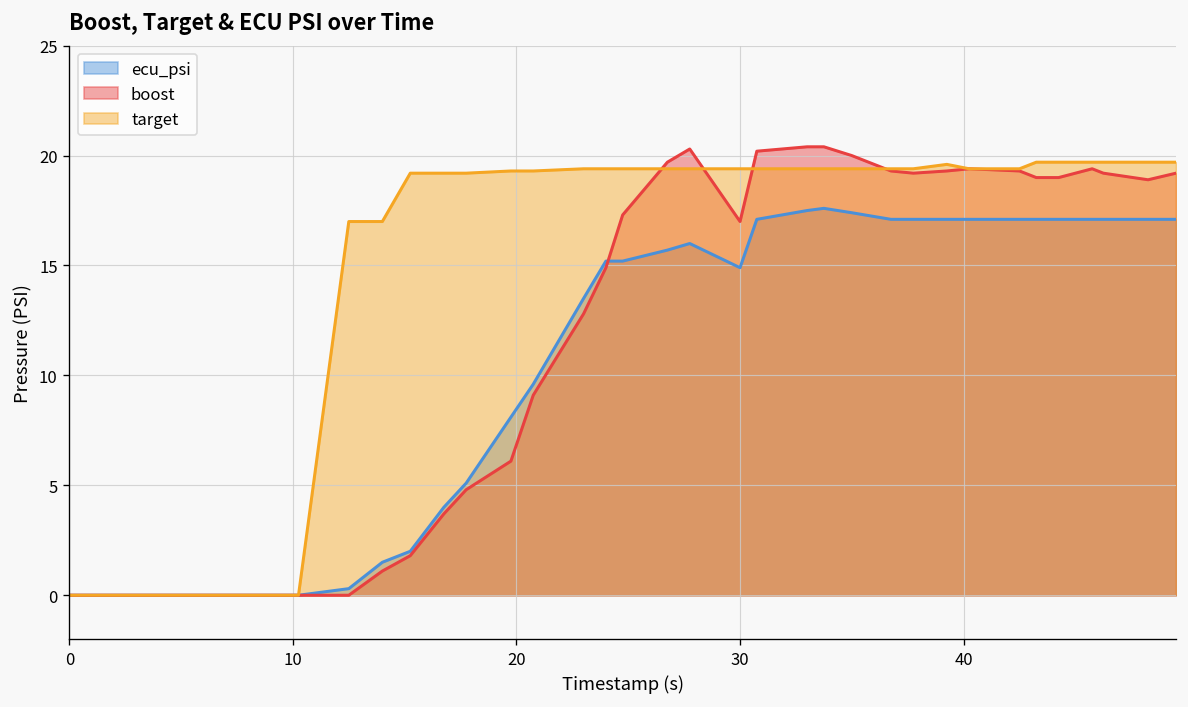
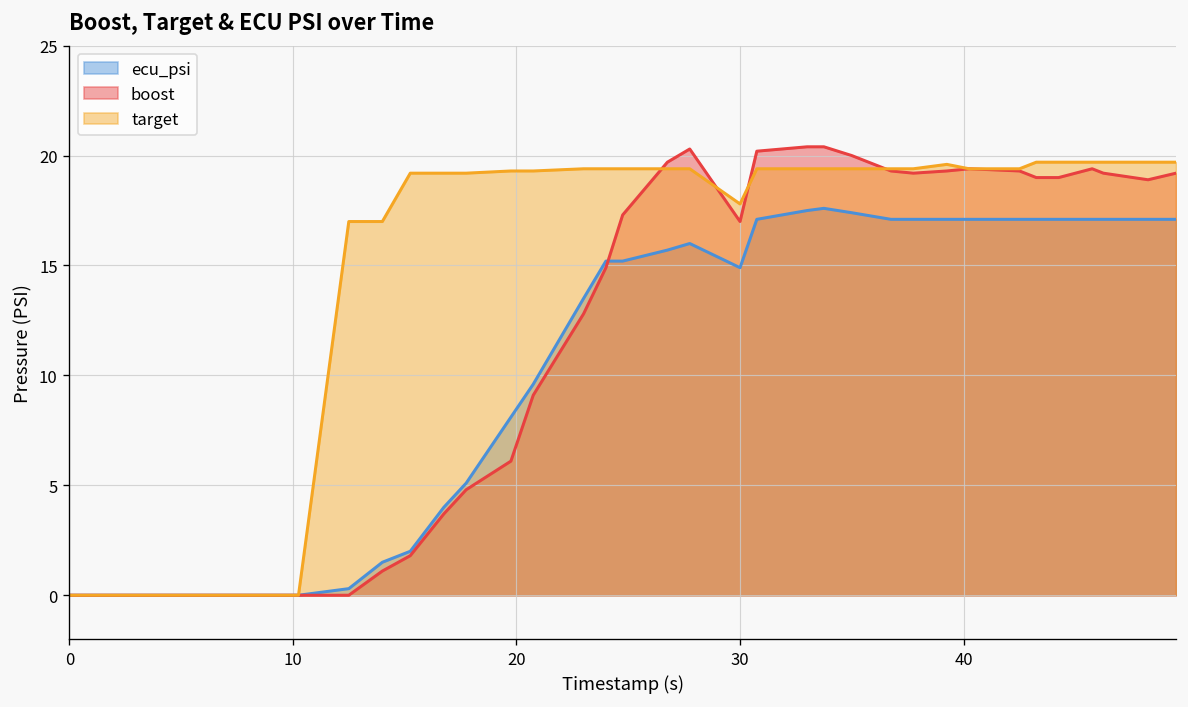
  {
    "ecu_psi": {
      "30": 14.9
    },
    "boost": {
      "30": 17.0
    },
    "target": {
-     "30": 19.4
+     "30": 17.8
    }
  }
